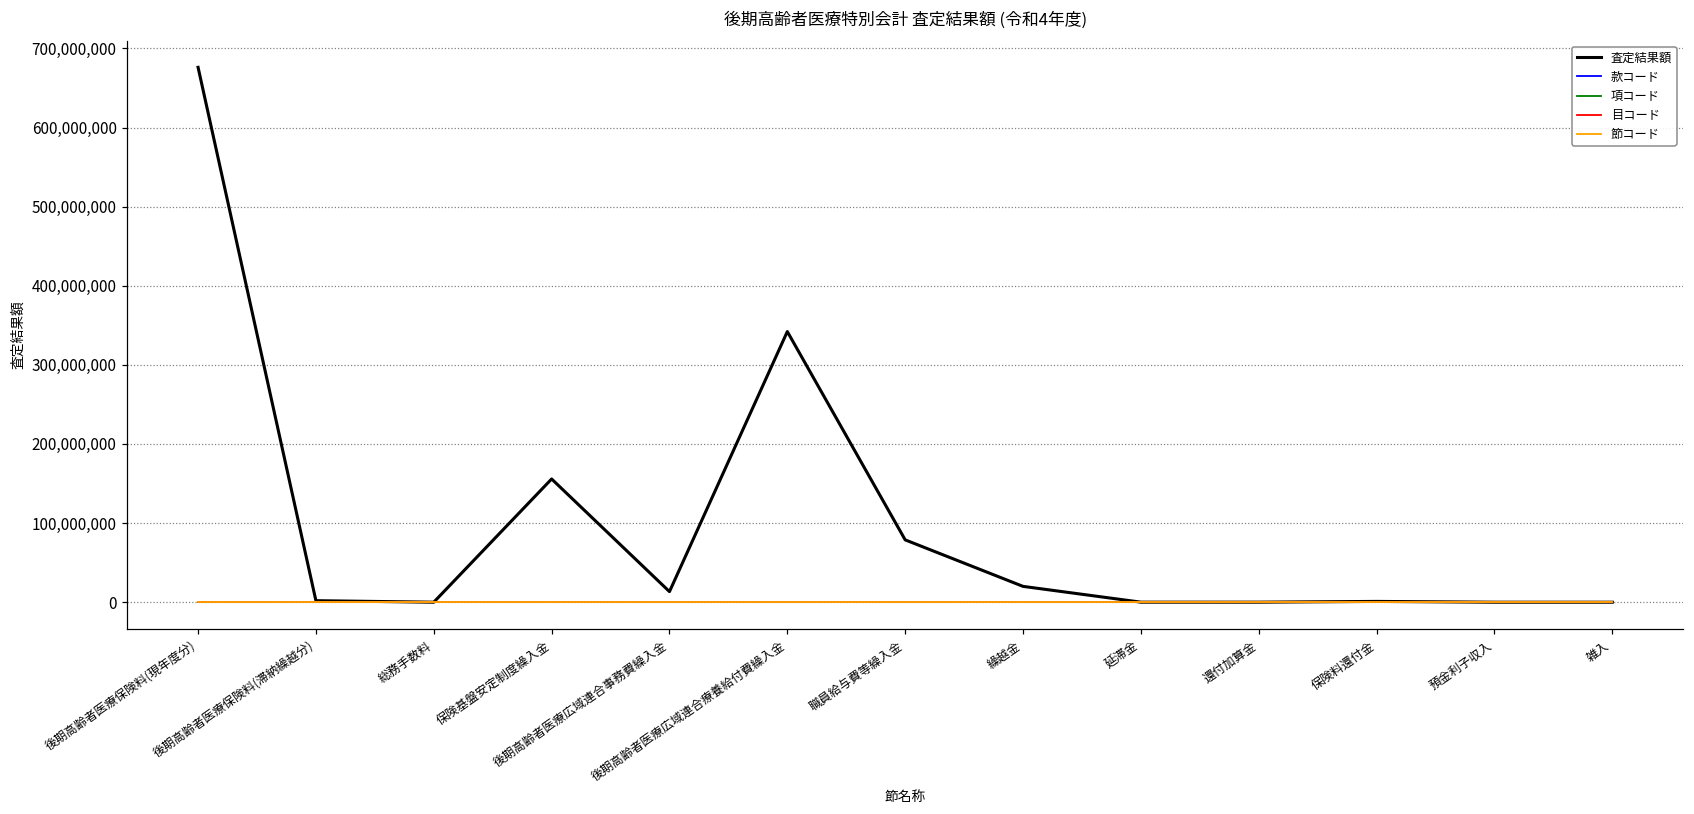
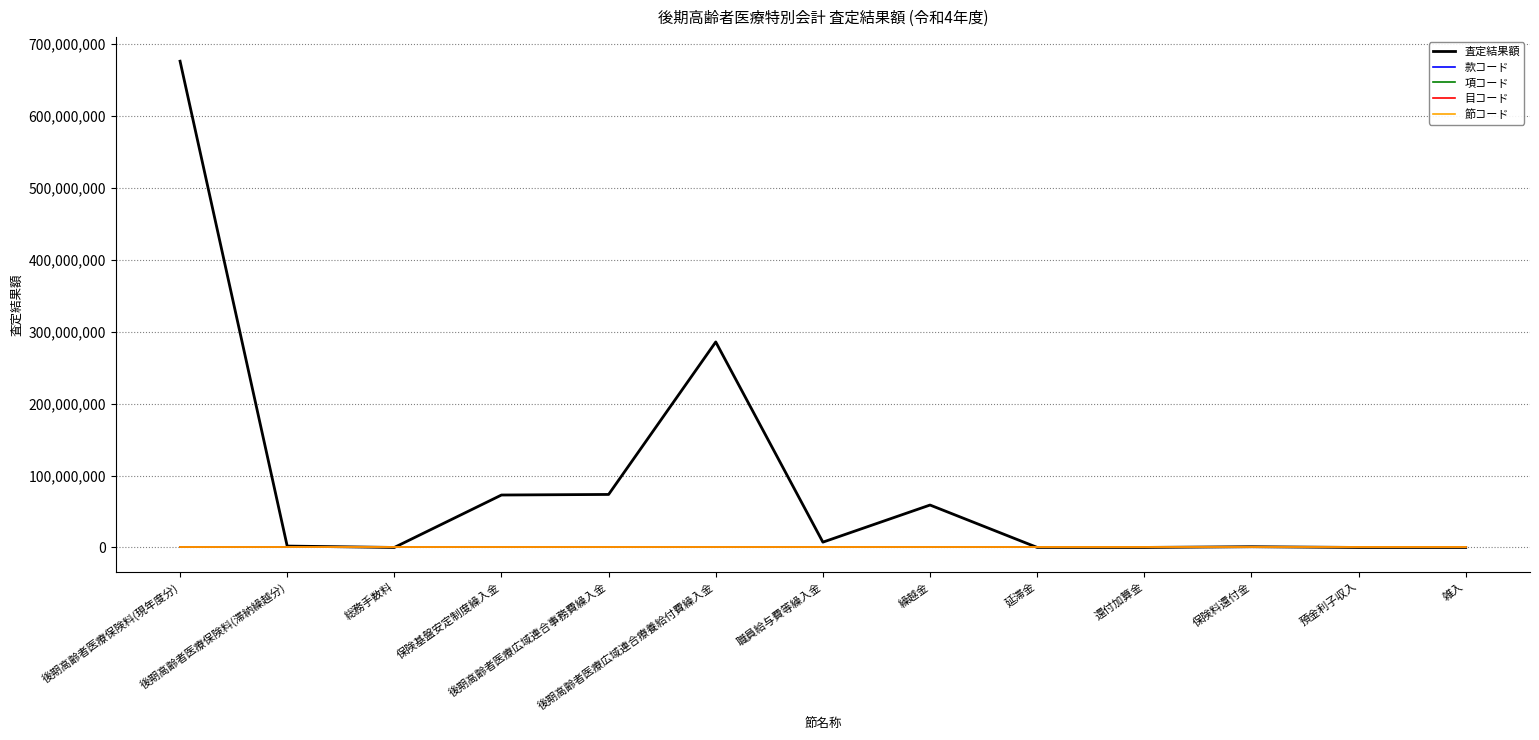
  {
    "査定結果額": {
      "後期高齢者医療保険料(現年度分)": "680,000,000",
-     "保険基盤安定制度繰入金": "160,000,000",
-     "後期高齢者医療広域連合事務費繰入金": "10,000,000",
-     "後期高齢者医療広域連合療養給付費繰入金": "340,000,000",
-     "職員給与費等繰入金": "80,000,000",
-     "繰越金": "20,000,000"
+     "保険基盤安定制度繰入金": "70,000,000",
+     "後期高齢者医療広域連合事務費繰入金": "70,000,000",
+     "後期高齢者医療広域連合療養給付費繰入金": "290,000,000",
+     "職員給与費等繰入金": "10,000,000",
+     "繰越金": "60,000,000"
    },
    "節コード": {
      "後期高齢者医療保険料(現年度分)": "0",
      "保険基盤安定制度繰入金": "0",
      "後期高齢者医療広域連合事務費繰入金": "0",
      "後期高齢者医療広域連合療養給付費繰入金": "0",
      "職員給与費等繰入金": "0",
      "繰越金": "0"
    }
  }
